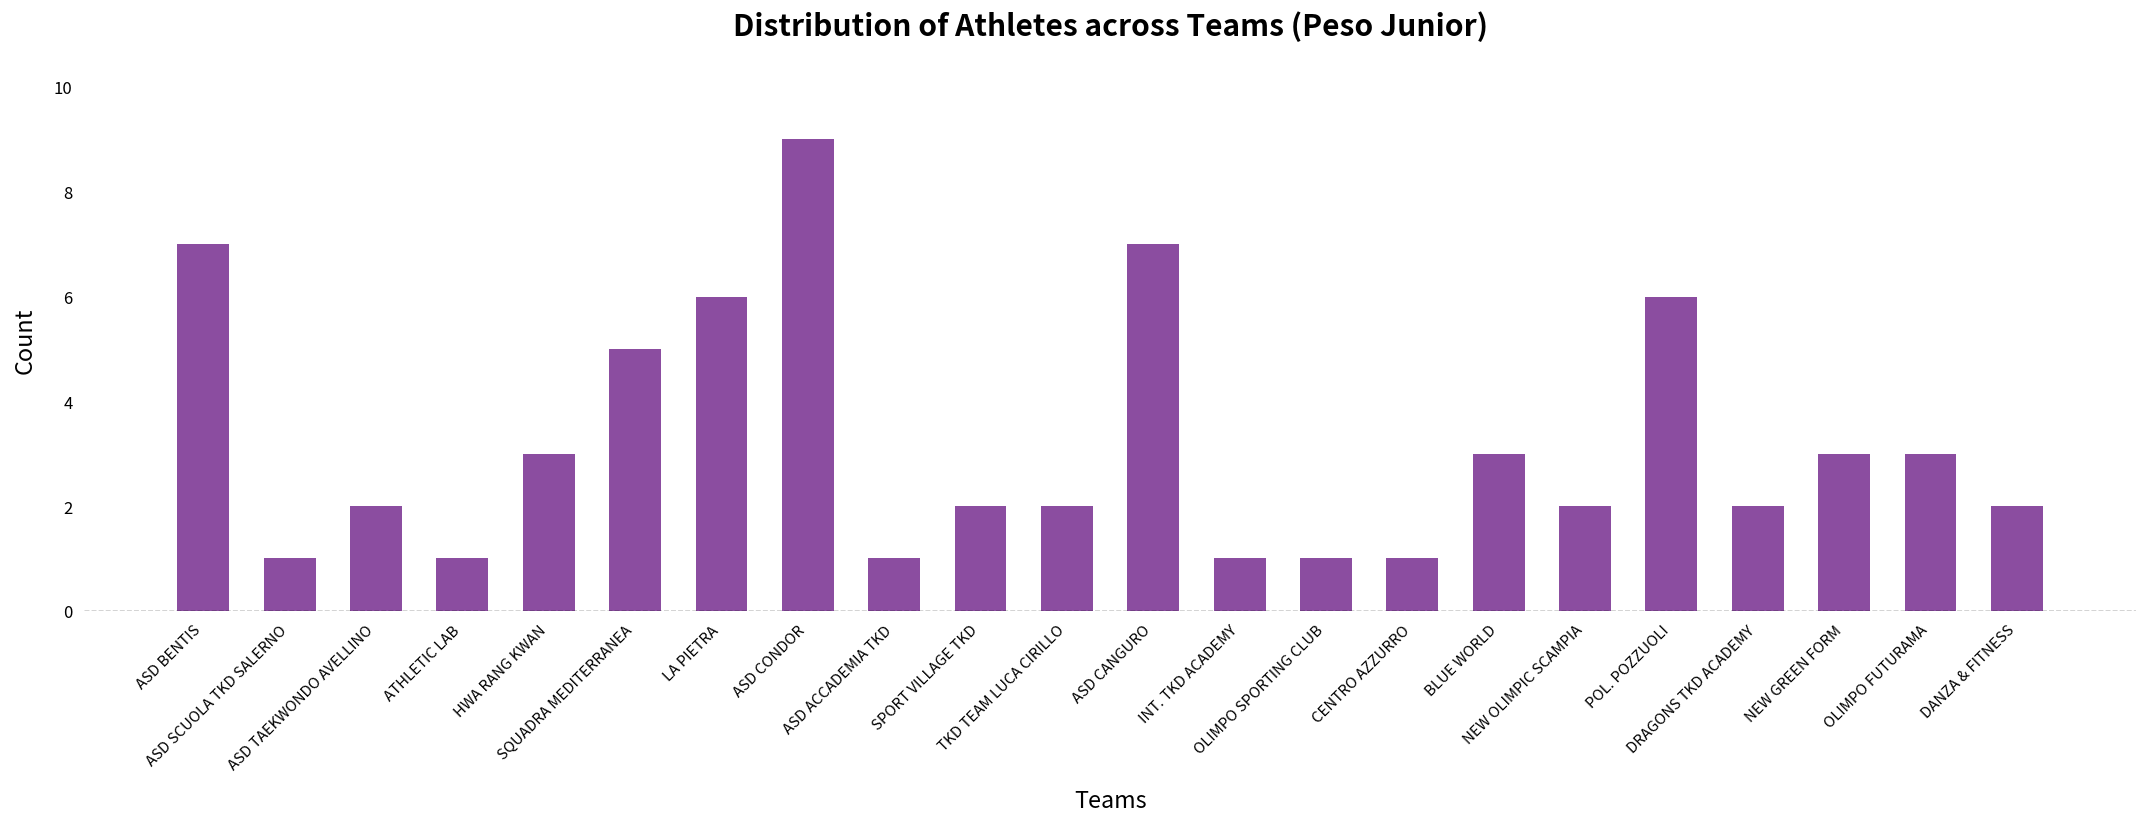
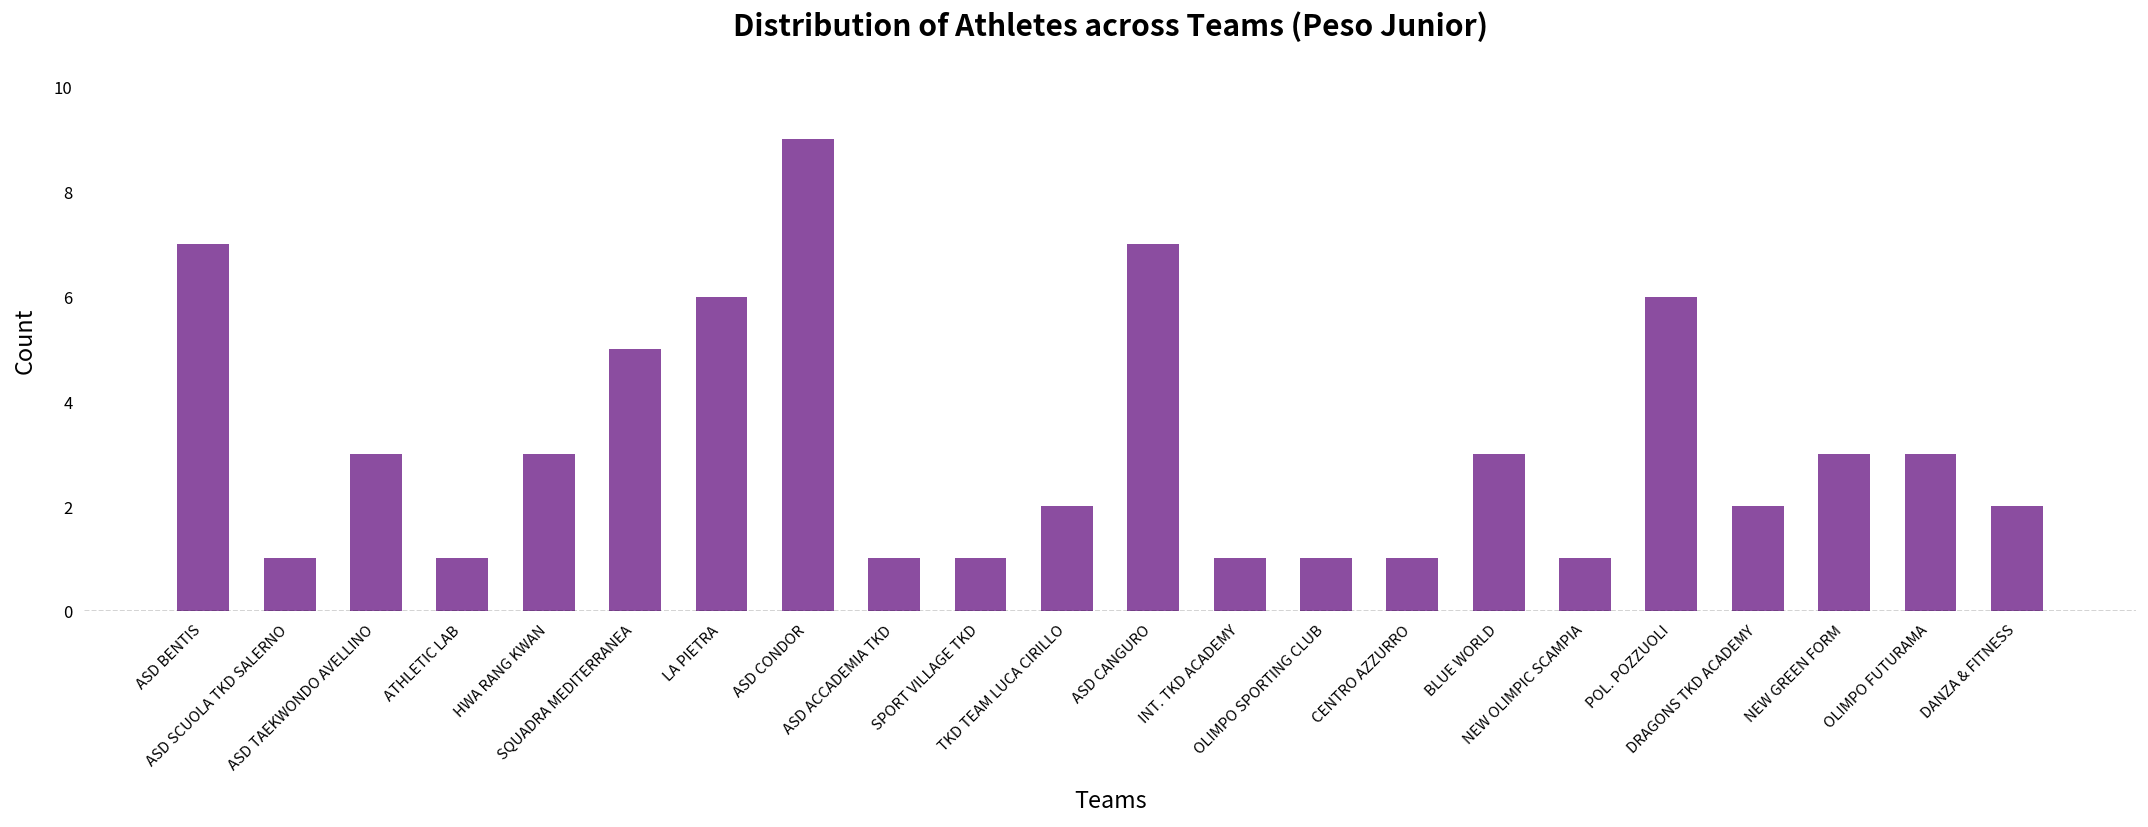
  {
    "ASD BENTIS": 7,
    "ASD SCUOLA TKD SALERNO": 1,
-   "ASD TAEKWONDO AVELLINO": 2,
+   "ASD TAEKWONDO AVELLINO": 3,
    "ATHLETIC LAB": 1,
    "HWA RANG KWAN": 3,
    "SQUADRA MEDITERRANEA": 5,
    "LA PIETRA": 6,
    "ASD CONDOR": 9,
    "ASD ACCADEMIA TKD": 1,
-   "SPORT VILLAGE TKD": 2,
+   "SPORT VILLAGE TKD": 1,
    "TKD TEAM LUCA CIRILLO": 2,
    "ASD CANGURO": 7,
    "INT. TKD ACADEMY": 1,
    "OLIMPO SPORTING CLUB": 1,
    "CENTRO AZZURRO": 1,
    "BLUE WORLD": 3,
-   "NEW OLIMPIC SCAMPIA": 2,
+   "NEW OLIMPIC SCAMPIA": 1,
    "POL. POZZUOLI": 6,
    "DRAGONS TKD ACADEMY": 2,
    "NEW GREEN FORM": 3,
    "OLIMPO FUTURAMA": 3,
    "DANZA & FITNESS": 2
  }
